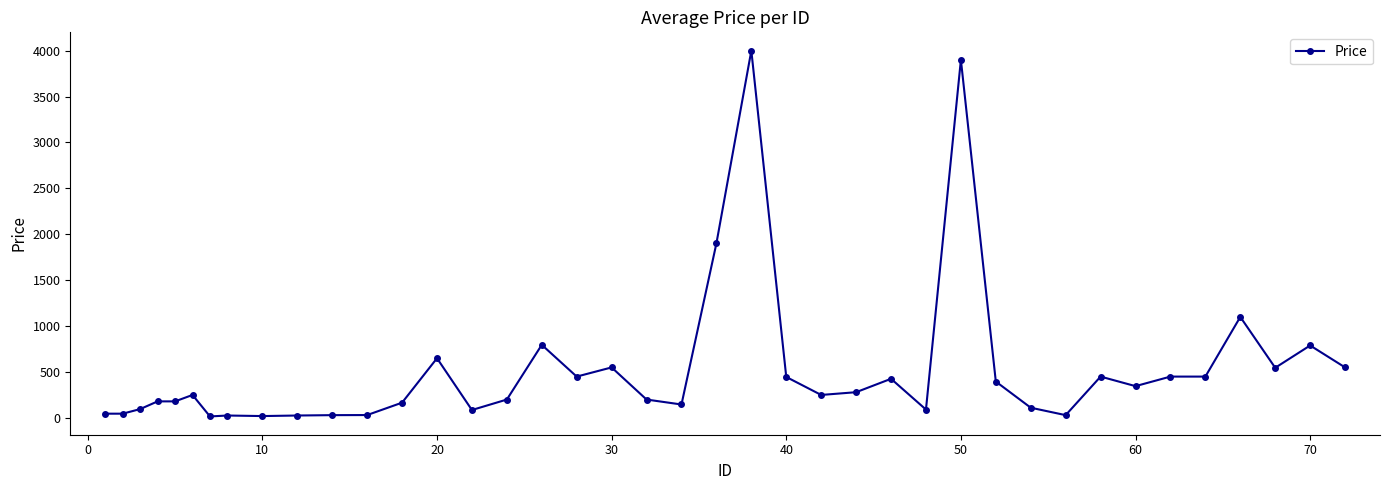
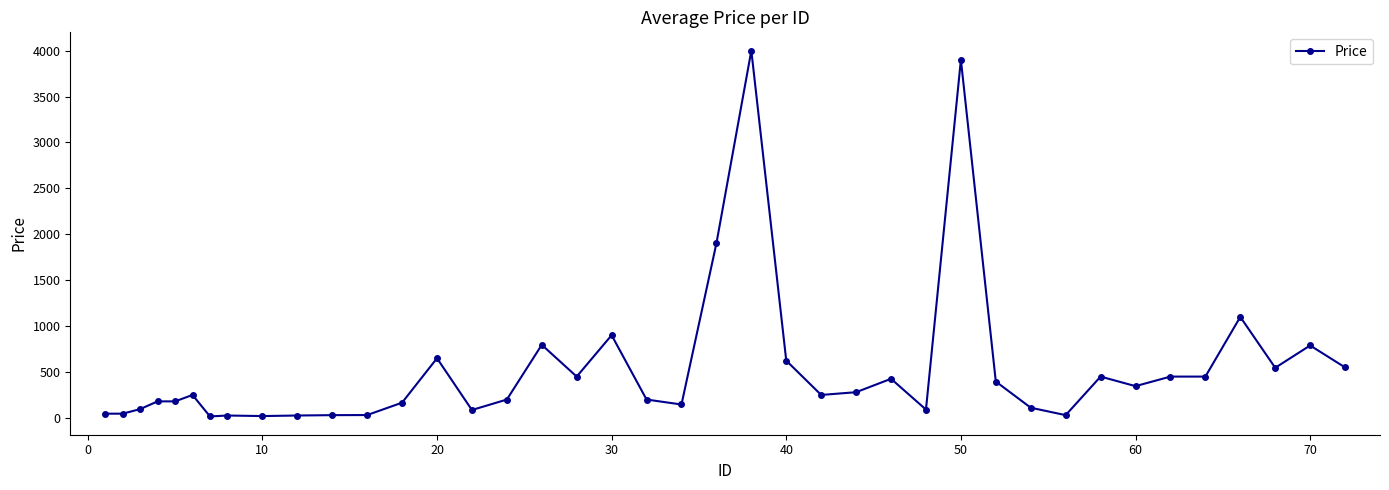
  {
    "10": 0,
    "20": 600,
-   "30": 500,
-   "40": 400,
+   "30": 900,
+   "40": 600,
    "50": 3900,
    "60": 300,
    "70": 800
  }
